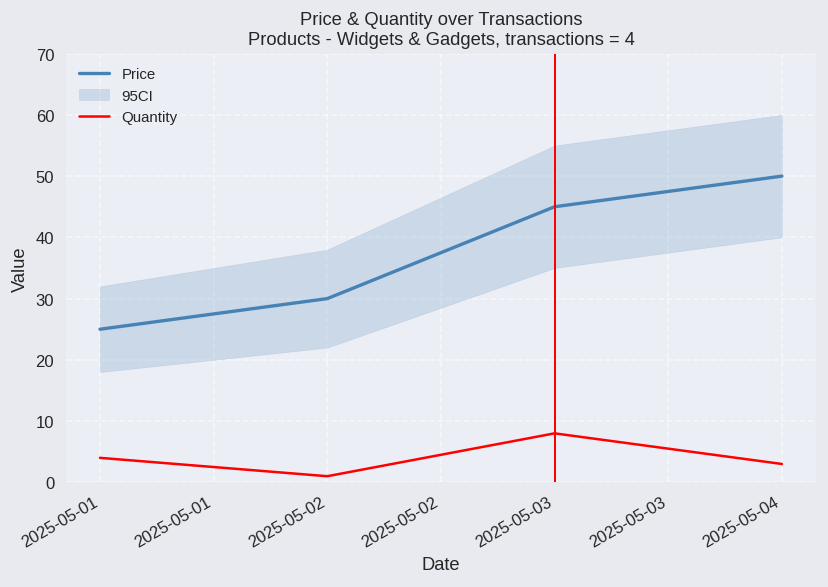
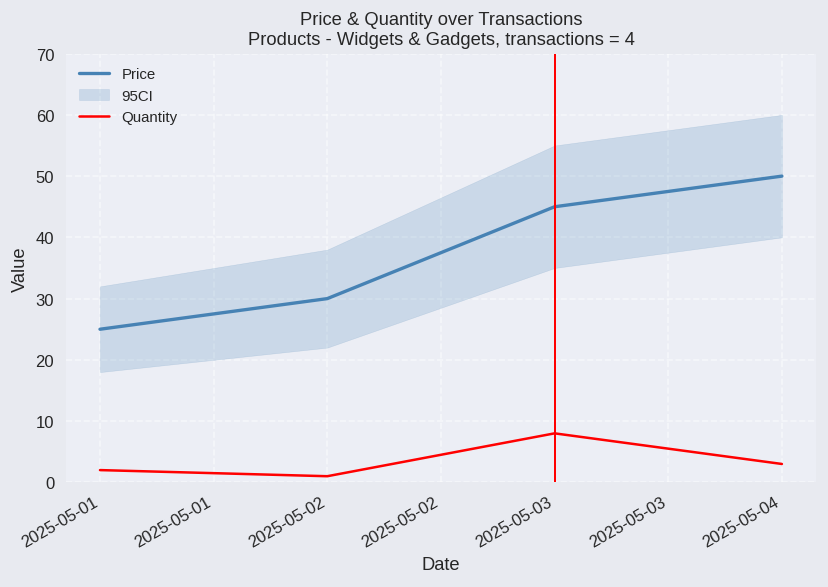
  {
    "Quantity": {
-     "2025-05-01": 4,
+     "2025-05-01": 2,
      "2025-05-02": 1,
      "2025-05-03": 8,
      "2025-05-04": 3
    }
  }
